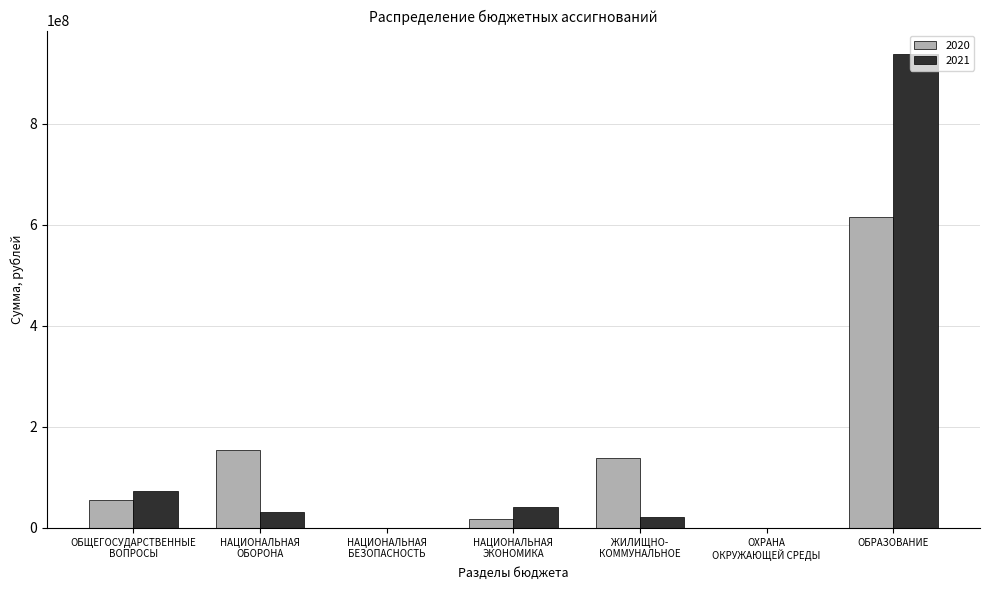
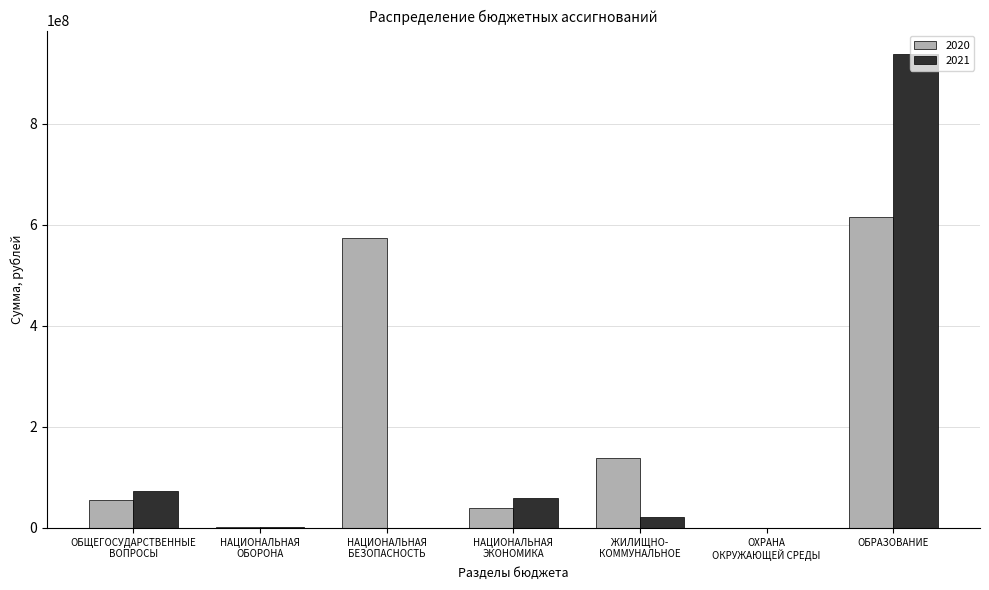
  {
    "2020": {
      "ОБЩЕГОСУДАРСТВЕННЫЕ ВОПРОСЫ": 60000000,
-     "НАЦИОНАЛЬНАЯ ОБОРОНА": 150000000,
-     "НАЦИОНАЛЬНАЯ БЕЗОПАСНОСТЬ": 0,
-     "НАЦИОНАЛЬНАЯ ЭКОНОМИКА": 20000000,
+     "НАЦИОНАЛЬНАЯ ОБОРОНА": 0,
+     "НАЦИОНАЛЬНАЯ БЕЗОПАСНОСТЬ": 570000000,
+     "НАЦИОНАЛЬНАЯ ЭКОНОМИКА": 40000000,
      "ЖИЛИЩНО- КОММУНАЛЬНОЕ": 140000000,
      "ОХРАНА ОКРУЖАЮЩЕЙ СРЕДЫ": 0,
      "ОБРАЗОВАНИЕ": 610000000
    },
    "2021": {
      "ОБЩЕГОСУДАРСТВЕННЫЕ ВОПРОСЫ": 70000000,
-     "НАЦИОНАЛЬНАЯ ОБОРОНА": 30000000,
-     "НАЦИОНАЛЬНАЯ ЭКОНОМИКА": 40000000,
+     "НАЦИОНАЛЬНАЯ ОБОРОНА": 0,
+     "НАЦИОНАЛЬНАЯ ЭКОНОМИКА": 60000000,
      "ЖИЛИЩНО- КОММУНАЛЬНОЕ": 20000000,
      "ОХРАНА ОКРУЖАЮЩЕЙ СРЕДЫ": 0
    }
  }
